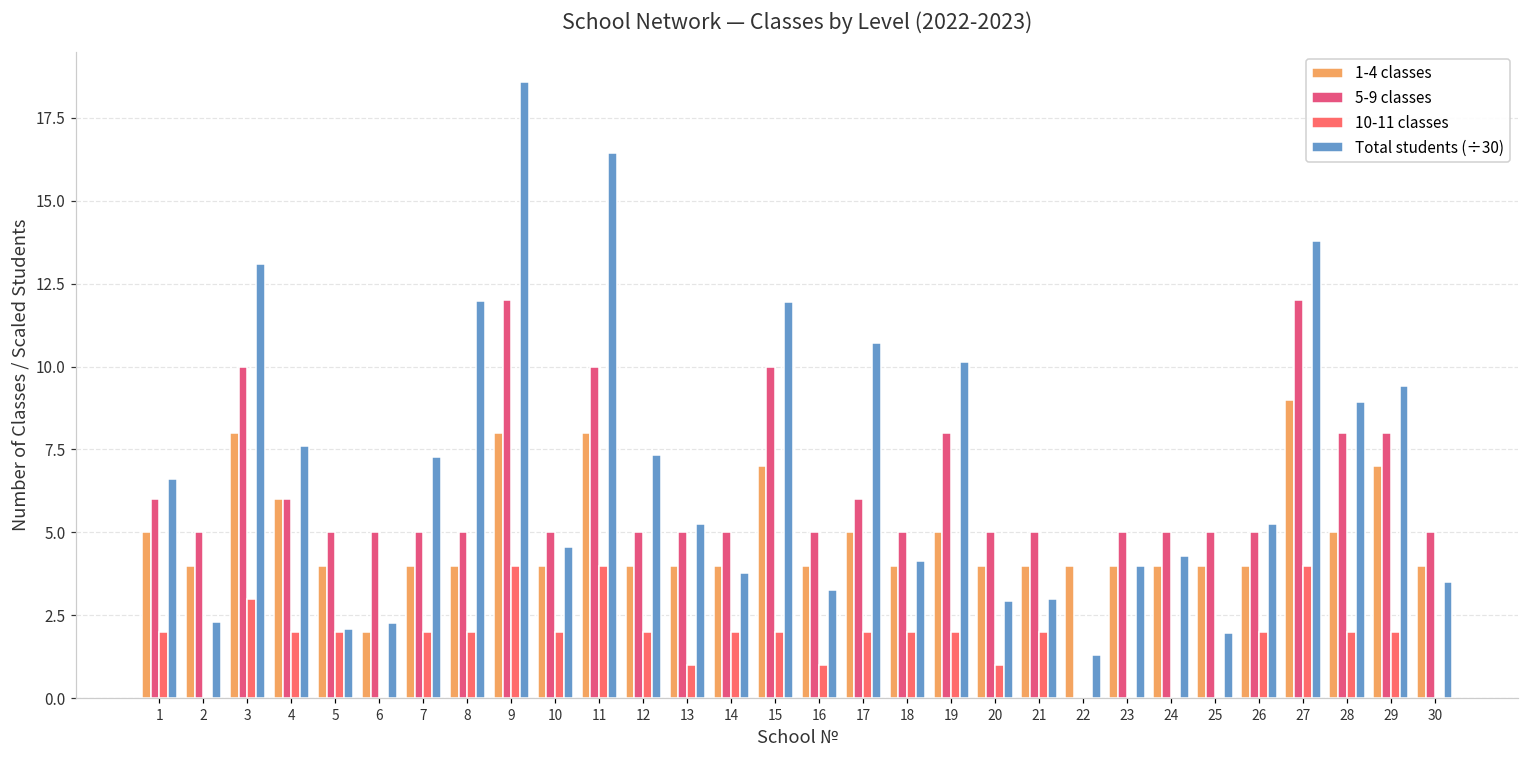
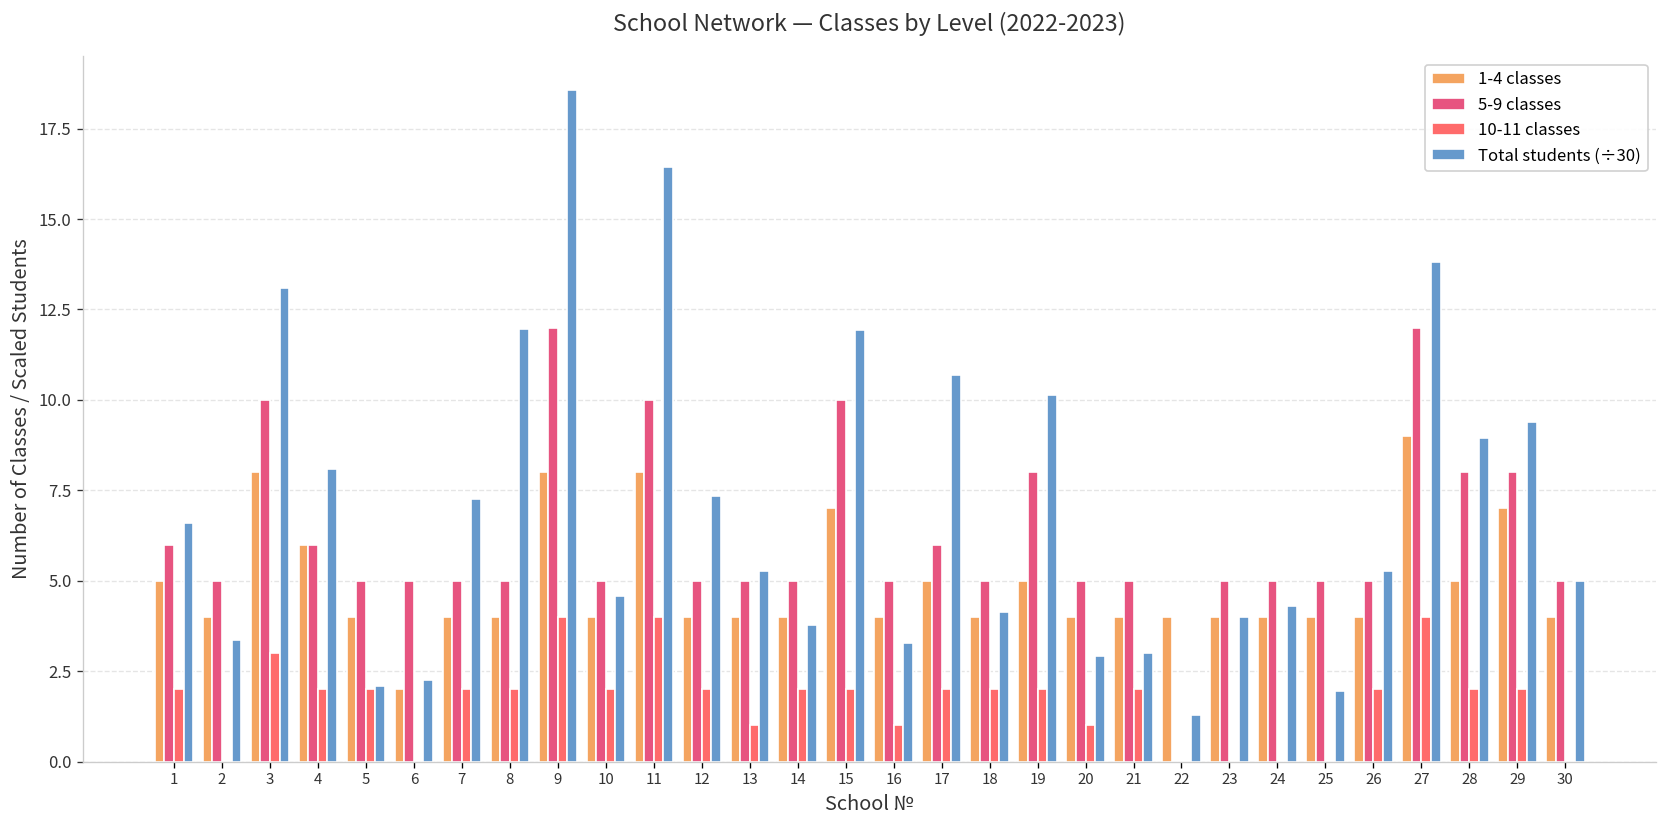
  {
    "Total students (÷30)": {
      "1": 6.6,
-     "2": 2.3,
+     "2": 3.4,
      "3": 13.1,
-     "4": 7.6,
+     "4": 8.1,
      "5": 2.1,
      "6": 2.3,
      "7": 7.3,
      "8": 12.0,
      "9": 18.6,
      "10": 4.6,
      "11": 16.4,
      "12": 7.3,
      "13": 5.3,
      "14": 3.8,
      "15": 11.9,
      "16": 3.3,
      "17": 10.7,
      "18": 4.1,
      "19": 10.1,
      "20": 2.9,
      "21": 3.0,
      "22": 1.3,
      "23": 4.0,
      "24": 4.3,
      "25": 2.0,
      "26": 5.3,
      "27": 13.8,
      "28": 8.9,
      "29": 9.4,
-     "30": 3.5
+     "30": 5.0
    }
  }
